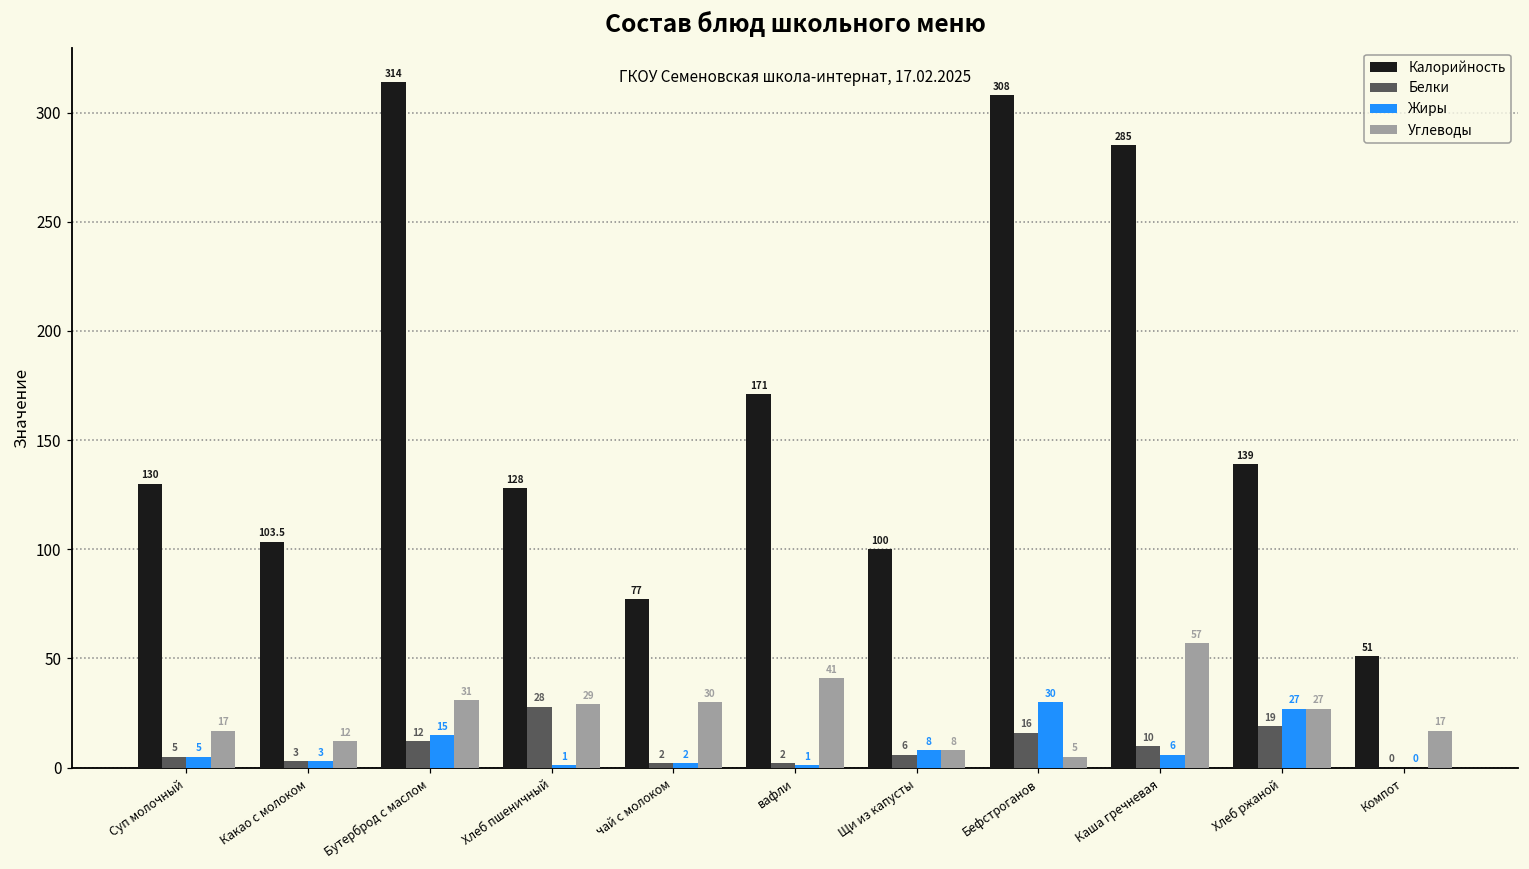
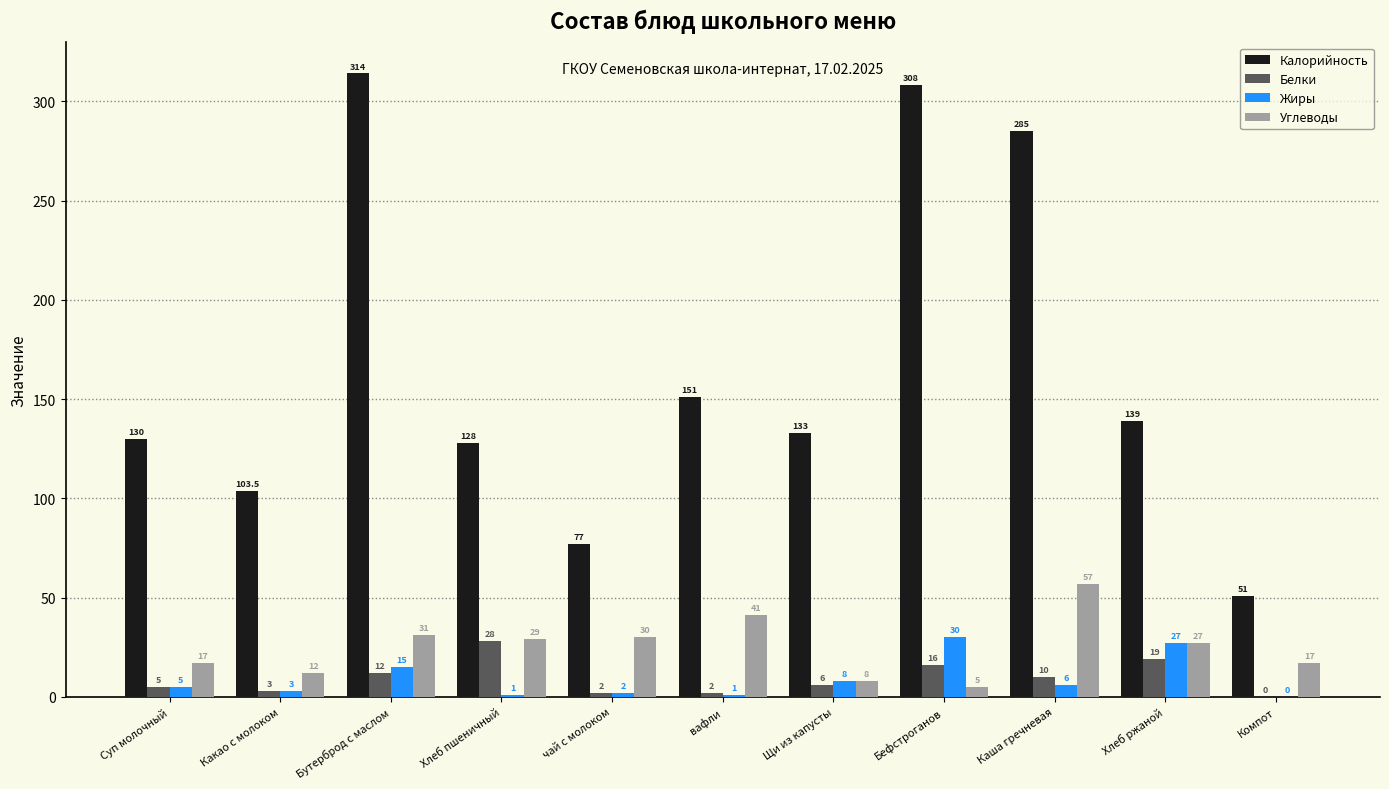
  {
    "Калорийность": {
      "Суп молочный": 130,
      "Какао с молоком": 103.5,
      "Бутерброд с маслом": 314,
      "Хлеб пшеничный": 128,
      "чай с молоком": 77,
-     "вафли": 171,
-     "Щи из капусты": 100,
+     "вафли": 151,
+     "Щи из капусты": 133,
      "Бефстроганов": 308,
      "Каша гречневая": 285,
      "Хлеб ржаной": 139,
      "Компот": 51
    },
    "Белки": {
      "Суп молочный": 5,
      "Какао с молоком": 3,
      "Бутерброд с маслом": 12,
      "Хлеб пшеничный": 28,
      "чай с молоком": 2,
      "вафли": 2,
      "Щи из капусты": 6,
      "Бефстроганов": 16,
      "Каша гречневая": 10,
      "Хлеб ржаной": 19,
      "Компот": 0
    },
    "Жиры": {
      "Суп молочный": 5,
      "Какао с молоком": 3,
      "Бутерброд с маслом": 15,
      "Хлеб пшеничный": 1,
      "чай с молоком": 2,
      "вафли": 1,
      "Щи из капусты": 8,
      "Бефстроганов": 30,
      "Каша гречневая": 6,
      "Хлеб ржаной": 27,
      "Компот": 0
    },
    "Углеводы": {
      "Суп молочный": 17,
      "Какао с молоком": 12,
      "Бутерброд с маслом": 31,
      "Хлеб пшеничный": 29,
      "чай с молоком": 30,
      "вафли": 41,
      "Щи из капусты": 8,
      "Бефстроганов": 5,
      "Каша гречневая": 57,
      "Хлеб ржаной": 27,
      "Компот": 17
    }
  }
